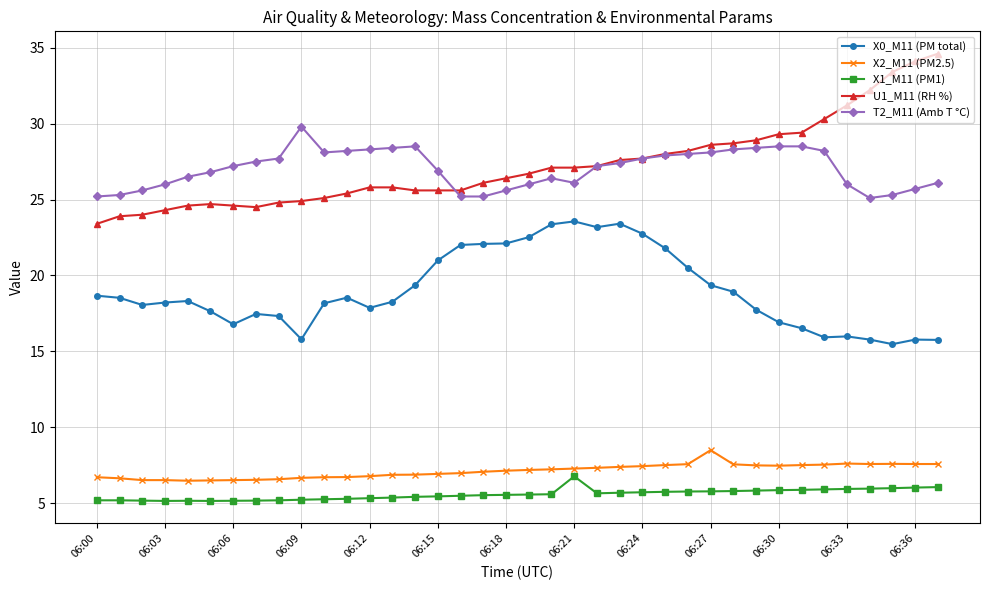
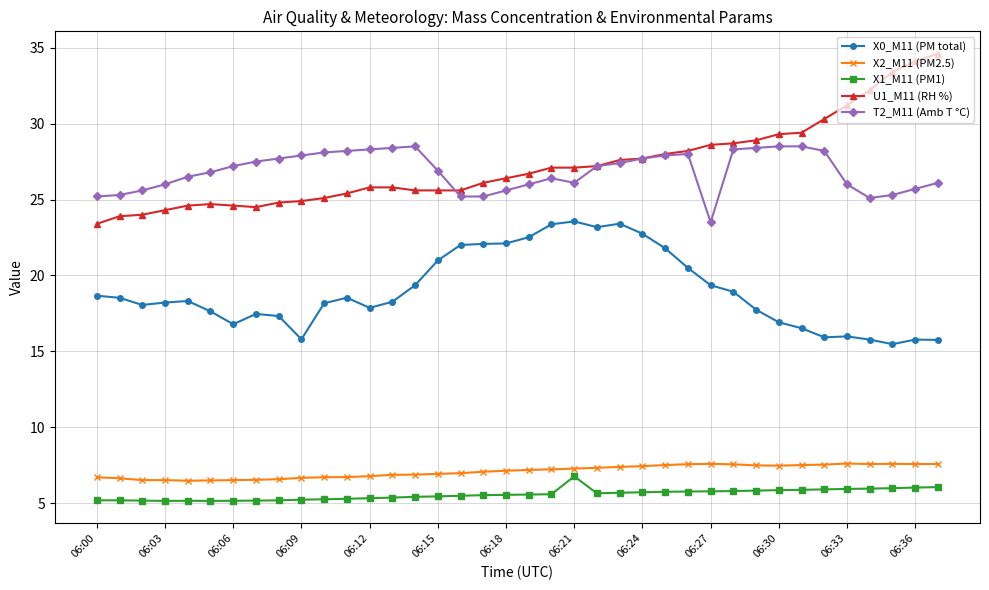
  {
    "X0_M11 (PM total)": {
      "06:00": 18.7,
      "06:03": 18.2,
      "06:06": 16.8,
      "06:09": 15.8,
      "06:12": 17.9,
      "06:15": 21.0,
      "06:18": 22.1,
      "06:21": 23.6,
      "06:24": 22.8,
      "06:27": 19.4,
      "06:30": 16.9,
      "06:33": 16.0,
      "06:36": 15.8
    },
    "X2_M11 (PM2.5)": {
      "06:00": 6.7,
      "06:03": 6.5,
      "06:06": 6.5,
      "06:09": 6.7,
      "06:12": 6.8,
      "06:15": 6.9,
      "06:18": 7.2,
      "06:21": 7.3,
      "06:24": 7.5,
-     "06:27": 8.5,
+     "06:27": 7.6,
      "06:30": 7.5,
      "06:33": 7.6,
      "06:36": 7.6
    },
    "X1_M11 (PM1)": {
      "06:00": 5.2,
      "06:03": 5.2,
      "06:06": 5.2,
      "06:09": 5.2,
      "06:12": 5.3,
      "06:15": 5.5,
      "06:18": 5.6,
      "06:21": 6.8,
      "06:24": 5.7,
      "06:27": 5.8,
      "06:30": 5.9,
      "06:33": 6.0,
      "06:36": 6.0
    },
    "U1_M11 (RH %)": {
      "06:00": 23.4,
      "06:03": 24.3,
      "06:06": 24.6,
      "06:09": 24.9,
      "06:12": 25.8,
      "06:15": 25.6,
      "06:18": 26.4,
      "06:21": 27.1,
      "06:27": 28.6,
      "06:30": 29.3
    },
    "T2_M11 (Amb T °C)": {
      "06:00": 25.2,
      "06:03": 26.0,
      "06:06": 27.2,
-     "06:09": 29.8,
+     "06:09": 27.9,
      "06:12": 28.3,
      "06:15": 26.9,
      "06:18": 25.6,
      "06:21": 26.1,
-     "06:27": 28.1,
+     "06:27": 23.5,
      "06:30": 28.5,
      "06:33": 26.0,
      "06:36": 25.7
    }
  }
